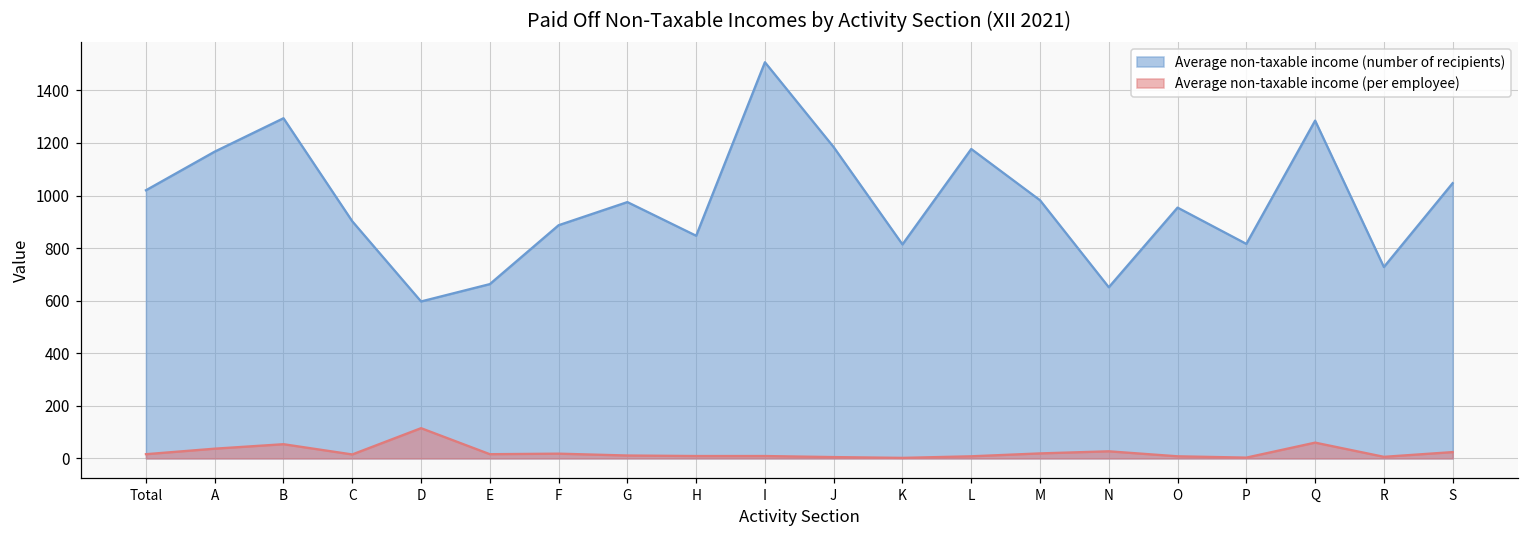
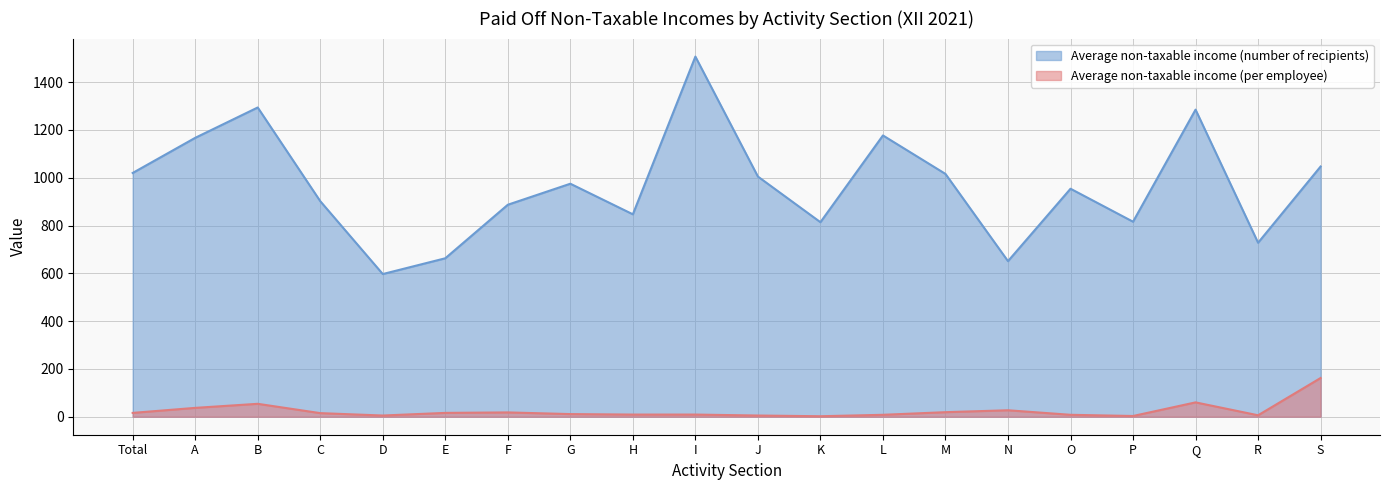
  {
    "Average non-taxable income (number of recipients)": {
      "Total": 1020,
      "A": 1170,
      "B": 1290,
      "C": 900,
      "D": 600,
      "E": 660,
      "F": 890,
      "G": 980,
      "H": 850,
      "I": 1510,
-     "J": 1180,
+     "J": 1010,
      "K": 810,
      "L": 1180,
-     "M": 980,
+     "M": 1020,
      "N": 650,
      "O": 950,
      "P": 820,
      "Q": 1290,
      "R": 730,
      "S": 1050
    },
    "Average non-taxable income (per employee)": {
      "Total": 20,
      "A": 40,
      "B": 50,
      "C": 20,
-     "D": 120,
+     "D": 10,
      "E": 20,
      "F": 20,
      "G": 10,
      "H": 10,
      "I": 10,
      "J": 10,
      "K": 0,
      "L": 10,
      "M": 20,
      "N": 30,
      "O": 10,
      "P": 0,
      "Q": 60,
      "R": 10,
-     "S": 20
+     "S": 160
    }
  }
